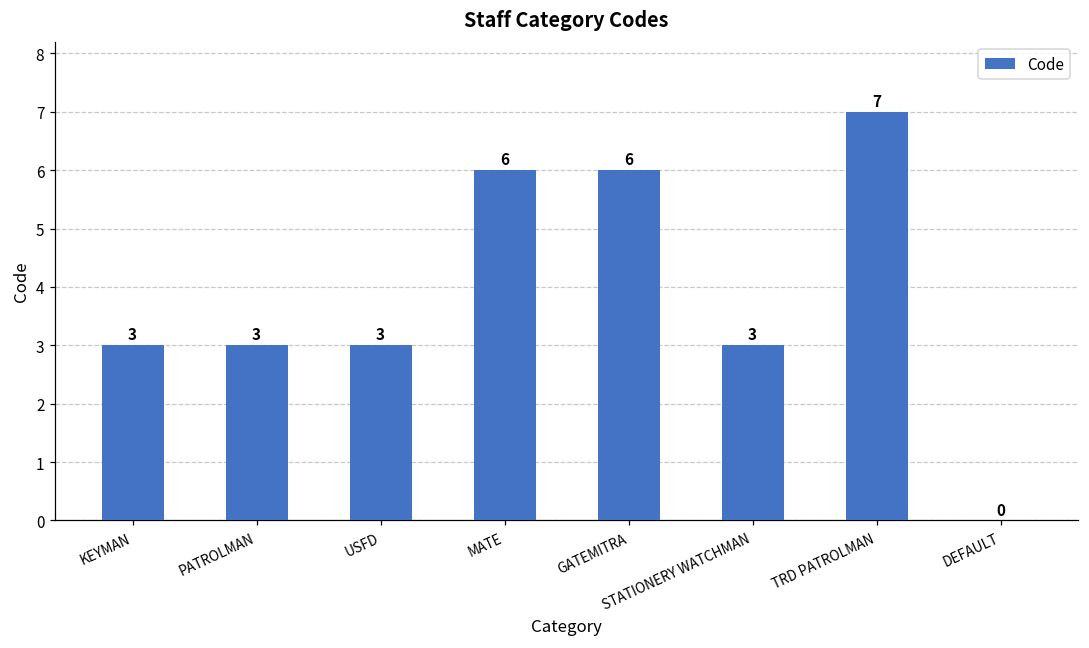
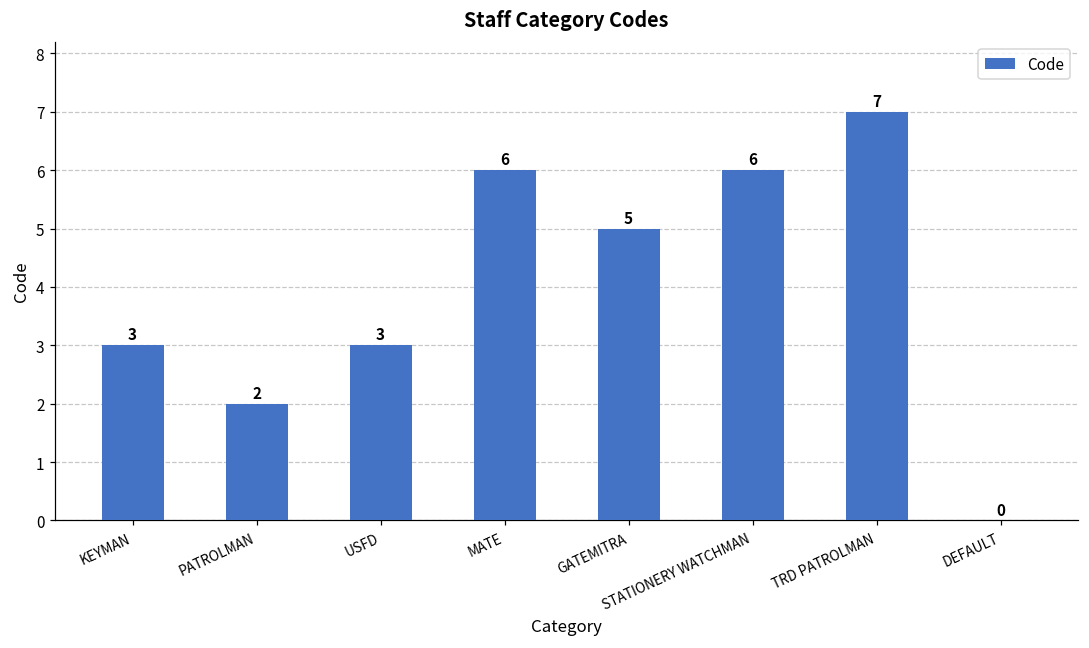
  {
    "KEYMAN": 3,
-   "PATROLMAN": 3,
+   "PATROLMAN": 2,
    "USFD": 3,
    "MATE": 6,
-   "GATEMITRA": 6,
-   "STATIONERY WATCHMAN": 3,
+   "GATEMITRA": 5,
+   "STATIONERY WATCHMAN": 6,
    "TRD PATROLMAN": 7,
    "DEFAULT": 0
  }
